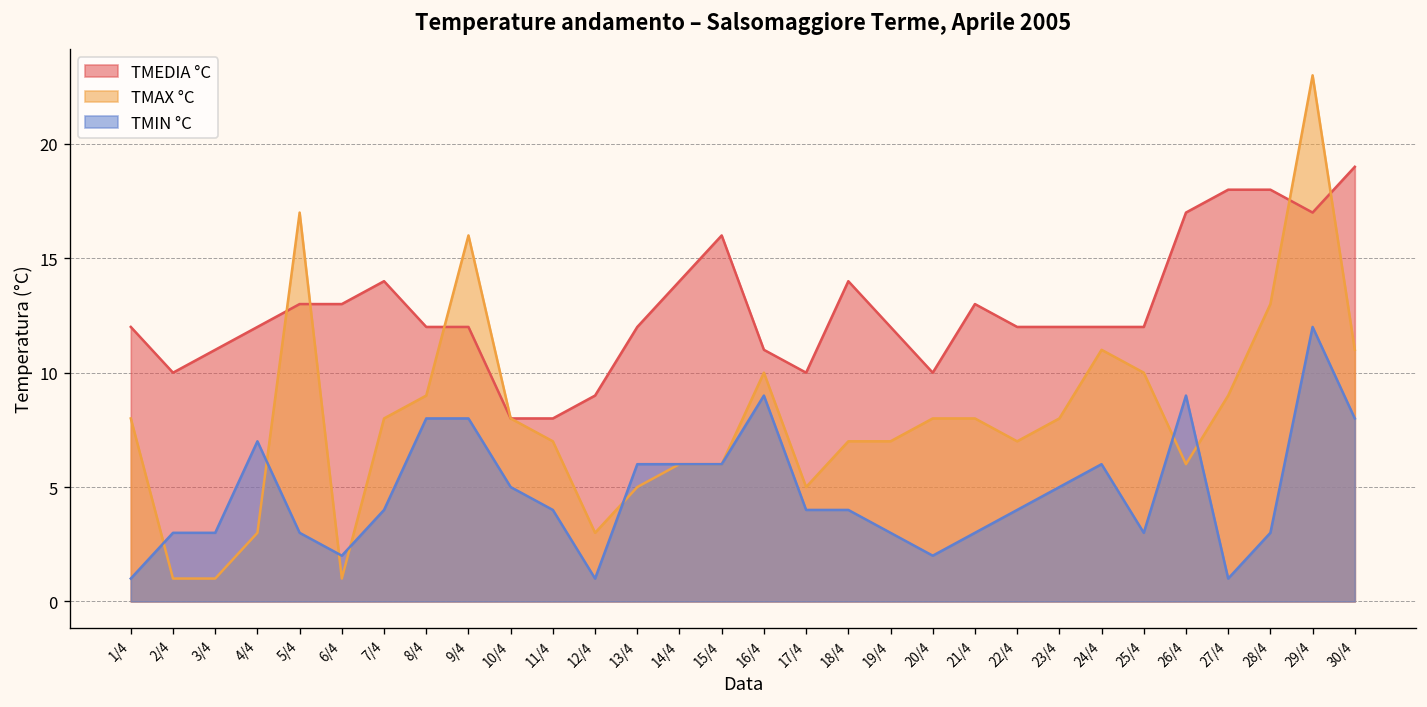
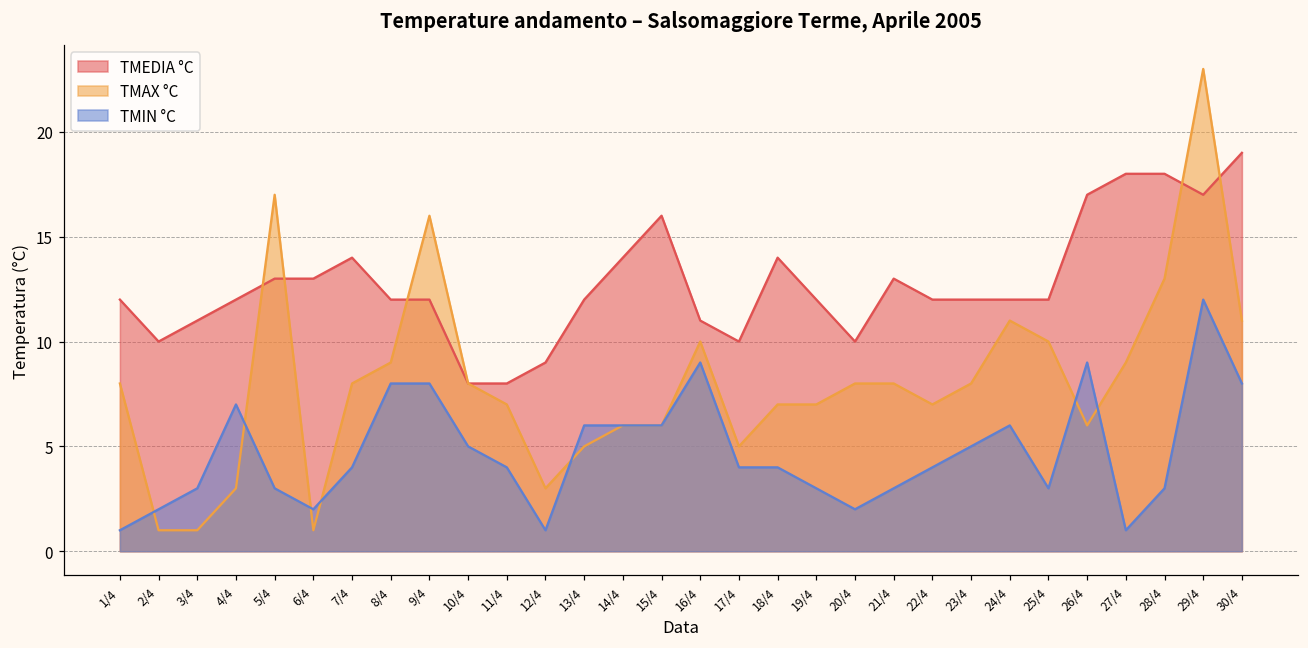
  {
    "TMEDIA °C": {
      "1/4": 12,
      "2/4": 10,
      "3/4": 11,
      "4/4": 12,
      "5/4": 13,
      "6/4": 13,
      "7/4": 14,
      "8/4": 12,
      "9/4": 12,
      "11/4": 8,
      "12/4": 9,
      "13/4": 12,
      "14/4": 14,
      "15/4": 16,
      "16/4": 11,
      "17/4": 10,
      "18/4": 14,
      "19/4": 12,
      "20/4": 10,
      "21/4": 13,
      "22/4": 12,
      "23/4": 12,
      "24/4": 12,
      "25/4": 12,
      "26/4": 17,
      "27/4": 18,
      "28/4": 18,
      "29/4": 17,
      "30/4": 19
    },
    "TMAX °C": {
      "1/4": 8,
      "2/4": 1,
      "3/4": 1,
      "4/4": 3,
      "5/4": 17,
      "6/4": 1,
      "7/4": 8,
      "8/4": 9,
      "9/4": 16,
      "11/4": 7,
      "12/4": 3,
      "13/4": 5,
      "16/4": 10,
      "17/4": 5,
      "18/4": 7,
      "19/4": 7,
      "20/4": 8,
      "21/4": 8,
      "22/4": 7,
      "23/4": 8,
      "24/4": 11,
      "25/4": 10,
      "26/4": 6,
      "27/4": 9,
      "28/4": 13,
      "29/4": 23,
      "30/4": 11
    },
    "TMIN °C": {
      "1/4": 1,
-     "2/4": 3,
+     "2/4": 2,
      "3/4": 3,
      "4/4": 7,
      "5/4": 3,
      "6/4": 2,
      "7/4": 4,
      "8/4": 8,
      "9/4": 8,
      "10/4": 5,
      "11/4": 4,
      "12/4": 1,
      "13/4": 6,
      "16/4": 9,
      "17/4": 4,
      "18/4": 4,
      "19/4": 3,
      "20/4": 2,
      "21/4": 3,
      "22/4": 4,
      "23/4": 5,
      "24/4": 6,
      "25/4": 3,
      "26/4": 9,
      "27/4": 1,
      "28/4": 3,
      "29/4": 12,
      "30/4": 8
    }
  }
